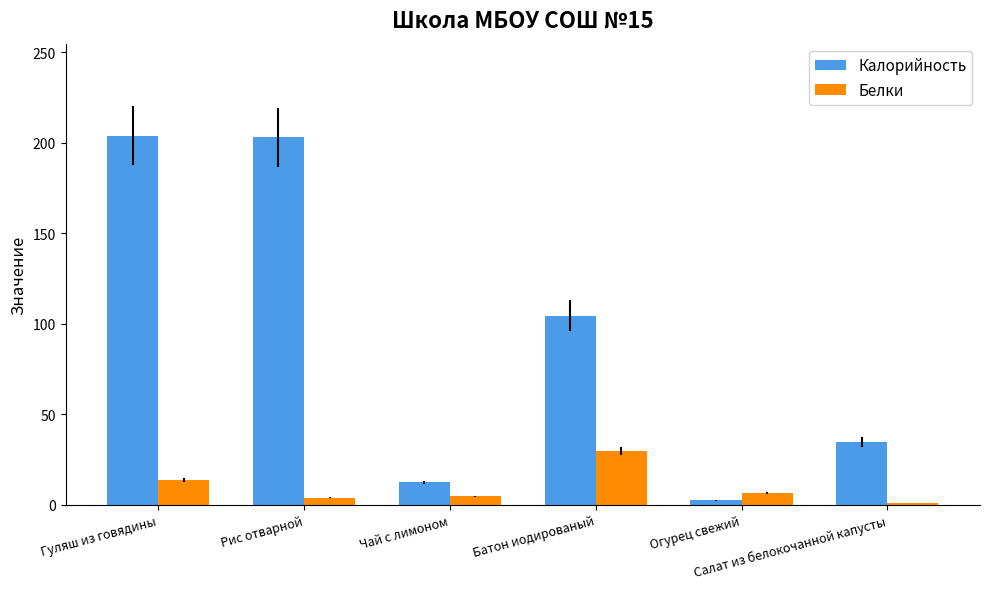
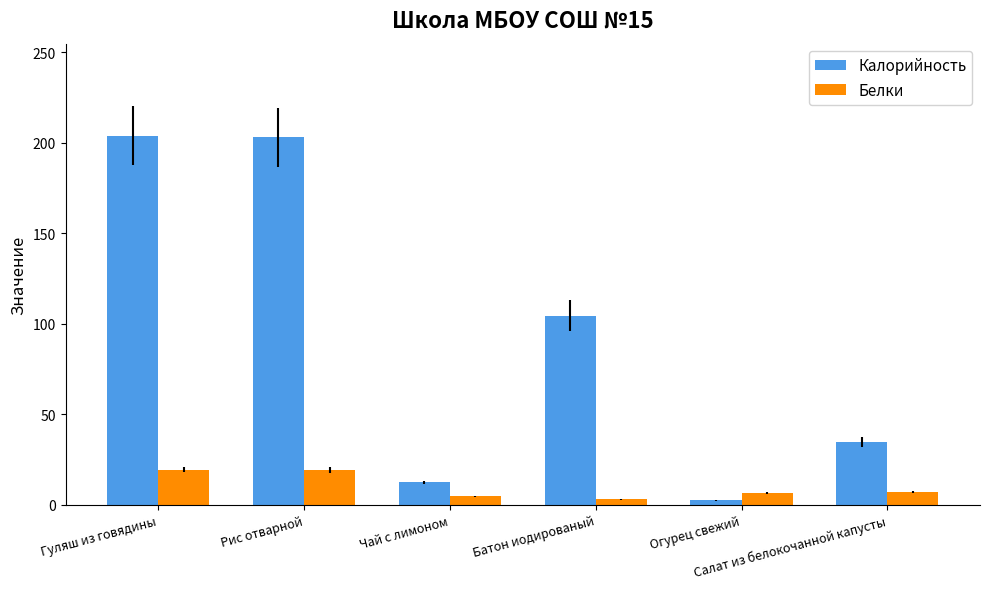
  {
    "Калорийность": {
      "Гуляш из говядины": 204,
      "Рис отварной": 203,
      "Чай с лимоном": 12,
      "Батон иодированый": 104,
      "Огурец свежий": 2,
      "Салат из белокочанной капусты": 35
    },
    "Белки": {
-     "Гуляш из говядины": 14,
-     "Рис отварной": 4,
+     "Гуляш из говядины": 19,
+     "Рис отварной": 19,
      "Чай с лимоном": 5,
-     "Батон иодированый": 30,
+     "Батон иодированый": 3,
      "Огурец свежий": 7,
-     "Салат из белокочанной капусты": 1
+     "Салат из белокочанной капусты": 7
    }
  }
